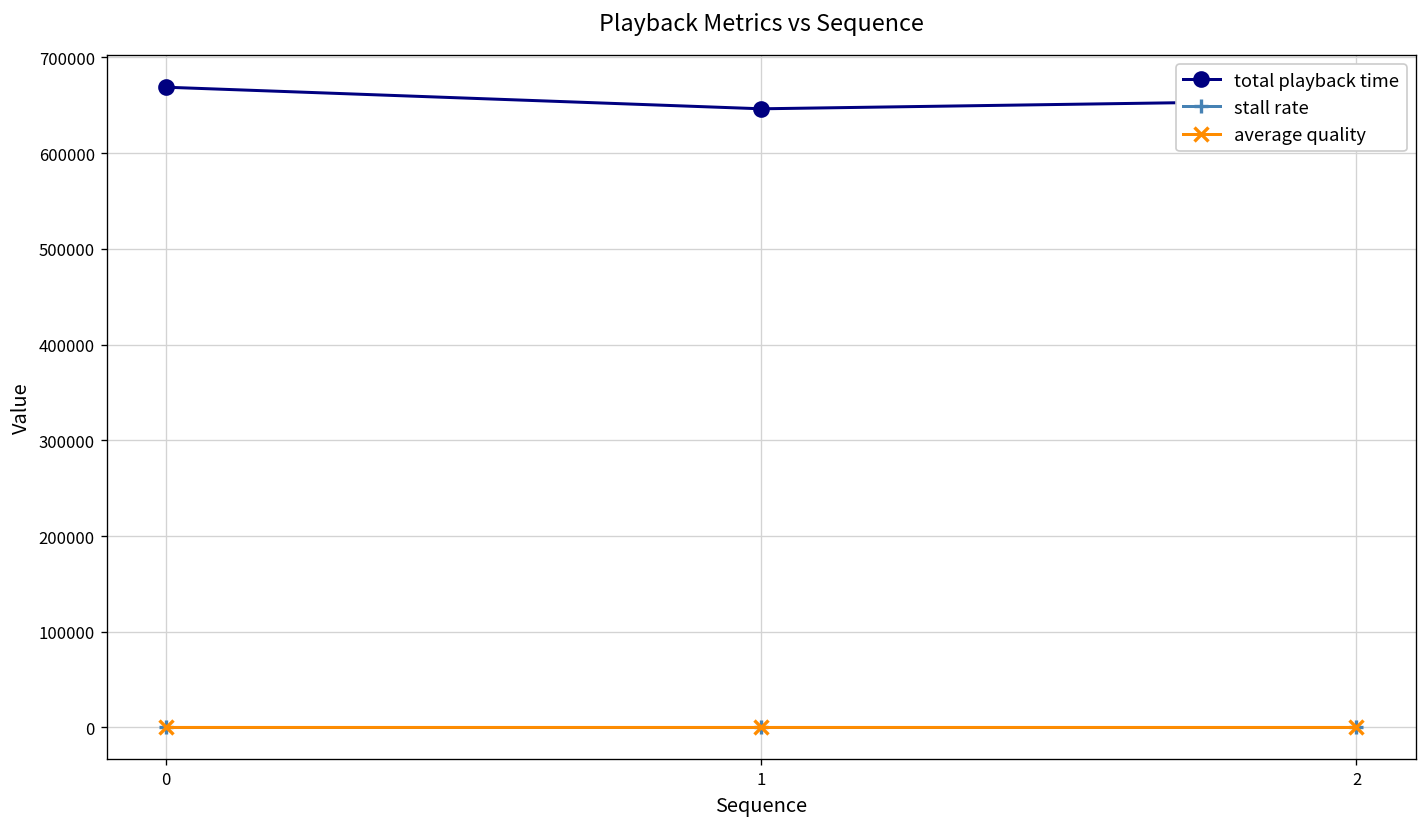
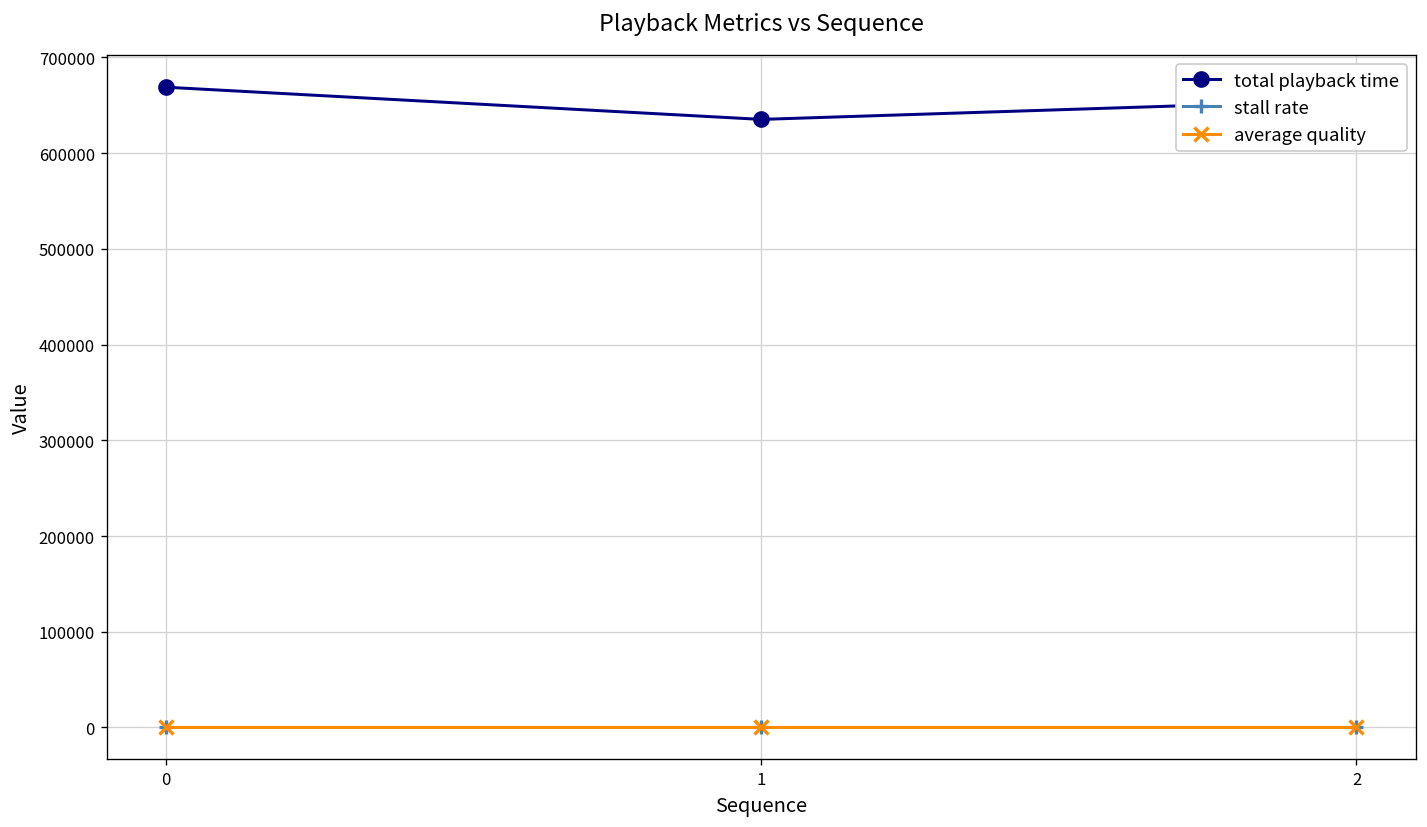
  {
    "total playback time": {
      "0": 670000,
-     "1": 650000
+     "1": 640000
    },
    "average quality": {
      "0": 0,
      "1": 0,
      "2": 0
    }
  }
